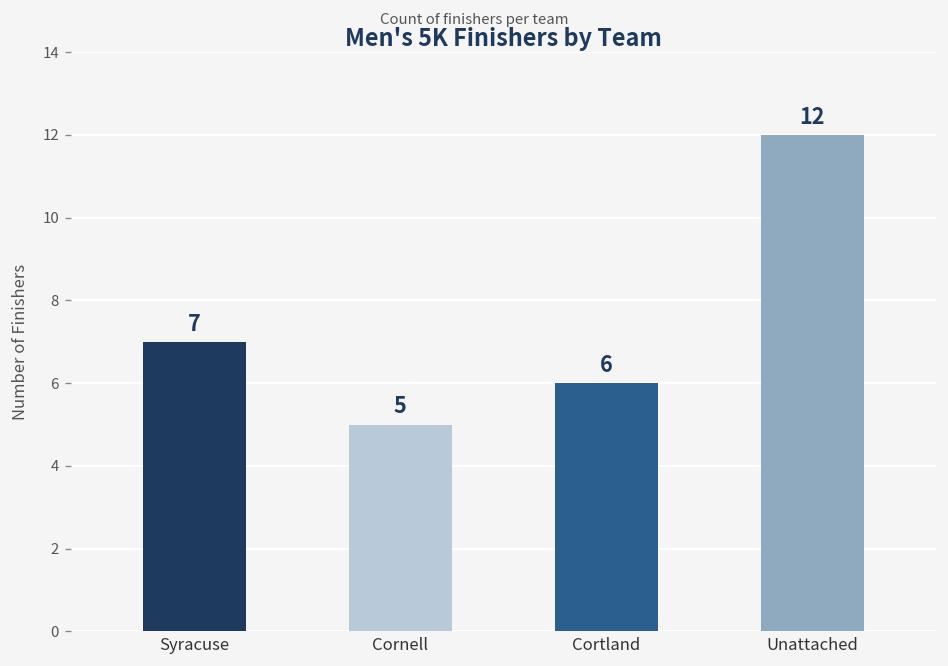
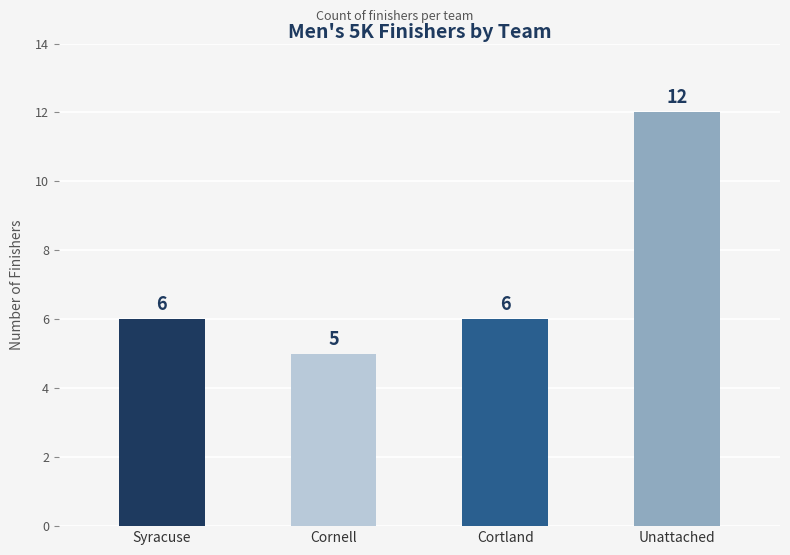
  {
-   "Syracuse": 7,
+   "Syracuse": 6,
    "Cornell": 5,
    "Cortland": 6,
    "Unattached": 12
  }
